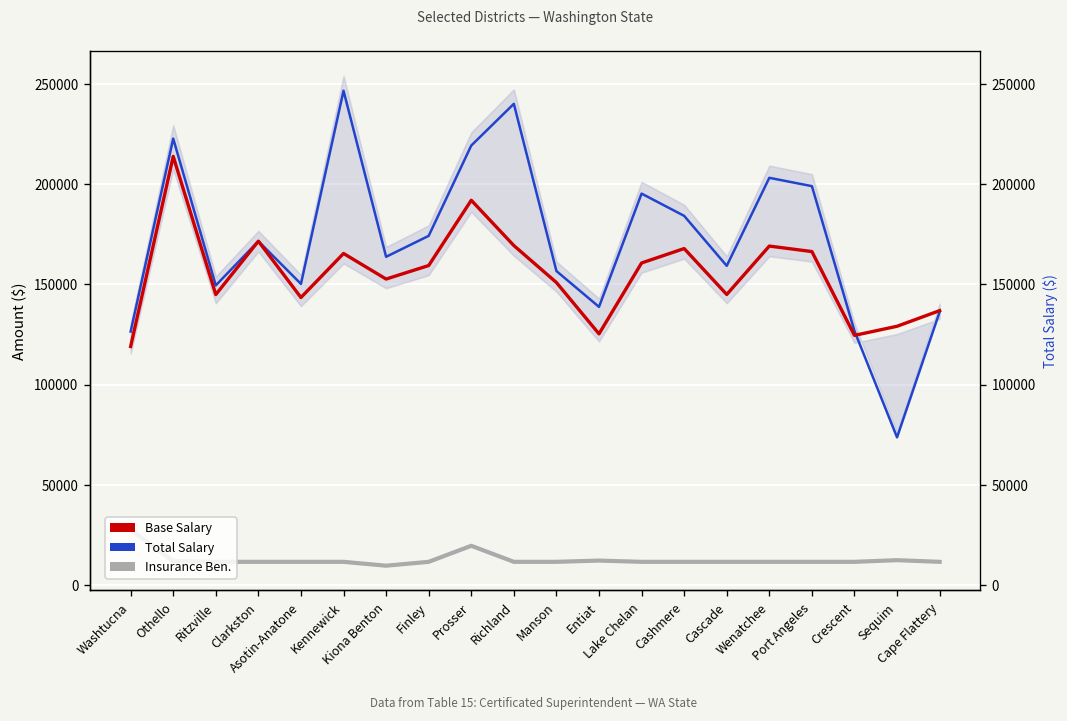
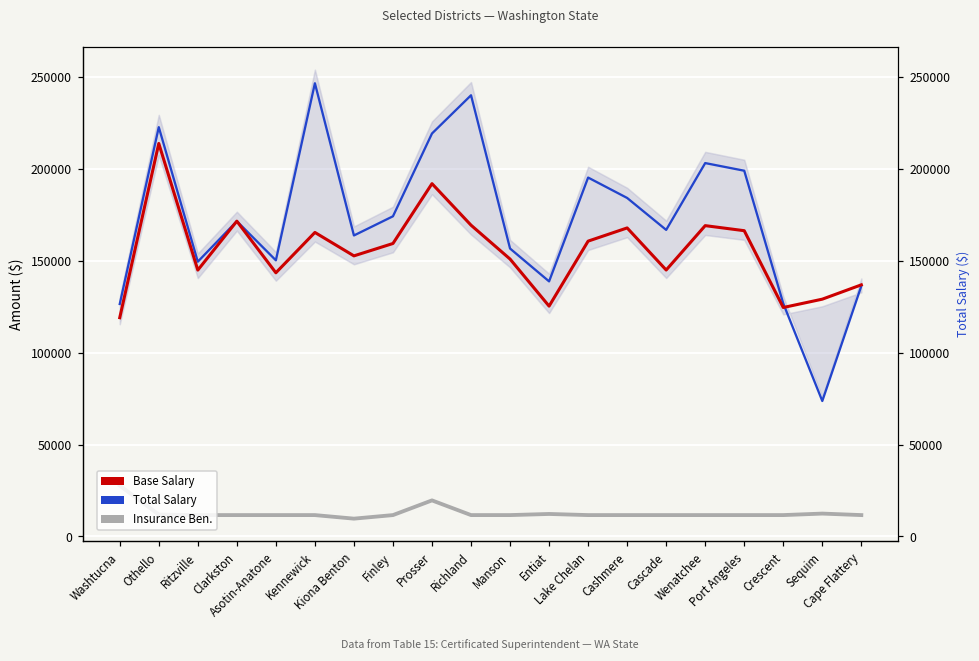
  {
    "Base Salary": {
      "Washtucna": 119000,
      "Othello": 214000,
      "Ritzville": 145000,
      "Asotin-Anatone": 143000,
      "Kennewick": 165000,
      "Kiona Benton": 153000,
      "Finley": 159000,
      "Prosser": 192000,
      "Richland": 169000,
      "Manson": 151000,
      "Entiat": 125000,
      "Lake Chelan": 161000,
      "Cashmere": 168000,
      "Cascade": 145000,
      "Wenatchee": 169000,
      "Port Angeles": 166000,
      "Crescent": 125000,
      "Sequim": 129000
    },
    "Total Salary": {
      "Washtucna": 126000,
      "Othello": 223000,
      "Ritzville": 150000,
      "Asotin-Anatone": 150000,
      "Kennewick": 247000,
      "Kiona Benton": 164000,
      "Finley": 174000,
      "Prosser": 219000,
      "Richland": 240000,
      "Manson": 157000,
      "Entiat": 139000,
      "Lake Chelan": 195000,
      "Cashmere": 184000,
-     "Cascade": 159000,
+     "Cascade": 167000,
      "Wenatchee": 203000,
      "Port Angeles": 199000,
      "Crescent": 127000,
      "Sequim": 74000
    }
  }
